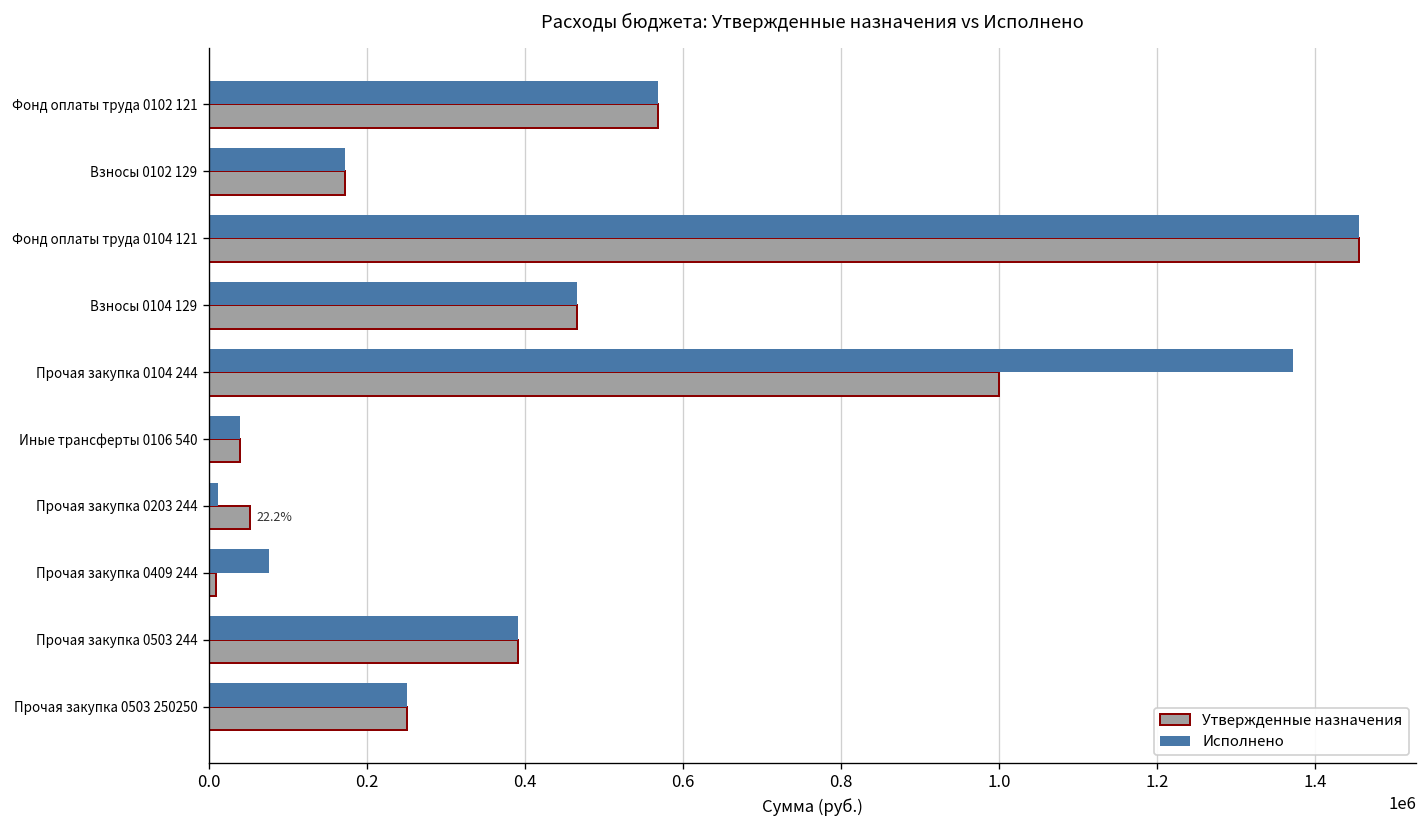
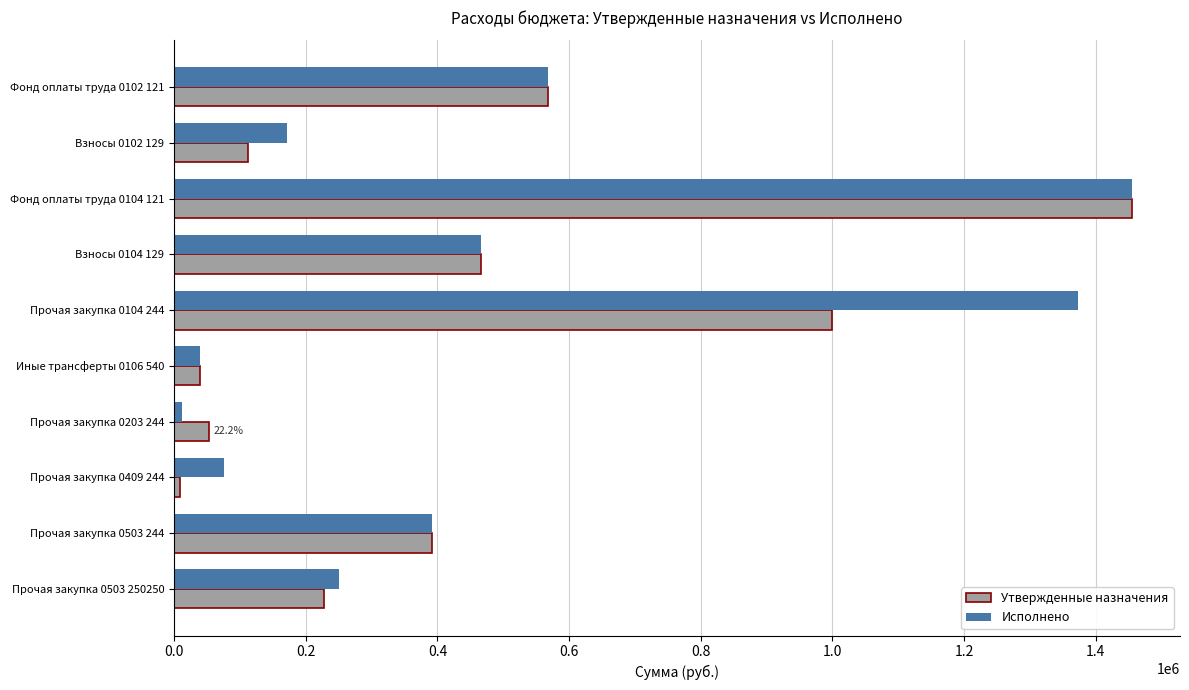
  {
    "Утвержденные назначения": {
      "Фонд оплаты труда 0102 121": 570000,
-     "Взносы 0102 129": 170000,
+     "Взносы 0102 129": 110000,
      "Фонд оплаты труда 0104 121": 1460000,
      "Взносы 0104 129": 470000,
      "Прочая закупка 0104 244": 1000000,
      "Иные трансферты 0106 540": 40000,
      "Прочая закупка 0409 244": 10000,
      "Прочая закупка 0503 244": 390000,
-     "Прочая закупка 0503 250250": 250000
+     "Прочая закупка 0503 250250": 230000
    },
    "Исполнено": {
      "Фонд оплаты труда 0102 121": 570000,
      "Взносы 0102 129": 170000,
      "Фонд оплаты труда 0104 121": 1460000,
      "Взносы 0104 129": 470000,
      "Прочая закупка 0104 244": 1370000,
      "Иные трансферты 0106 540": 40000,
      "Прочая закупка 0203 244": 10000,
      "Прочая закупка 0409 244": 80000,
      "Прочая закупка 0503 244": 390000,
      "Прочая закупка 0503 250250": 250000
    }
  }
